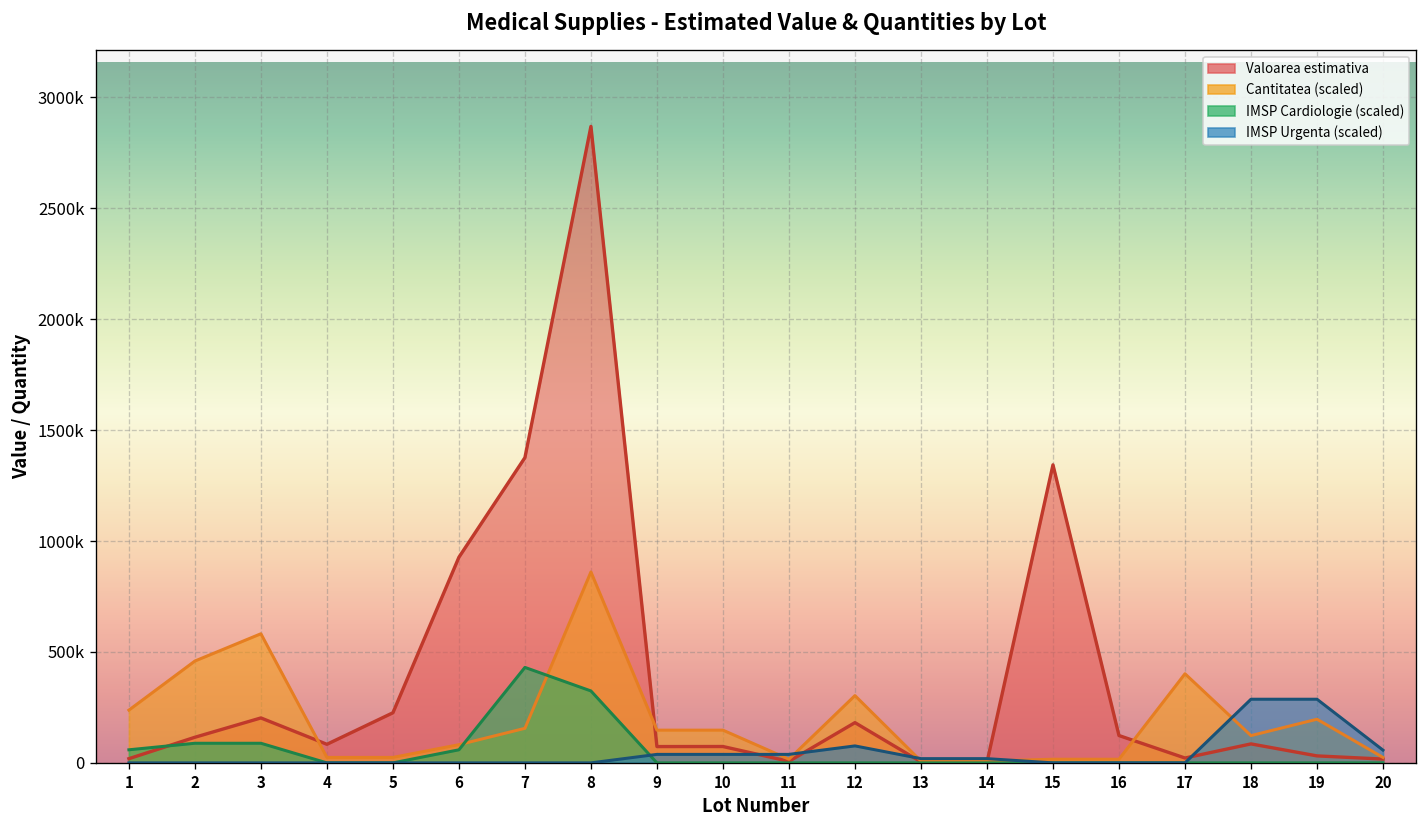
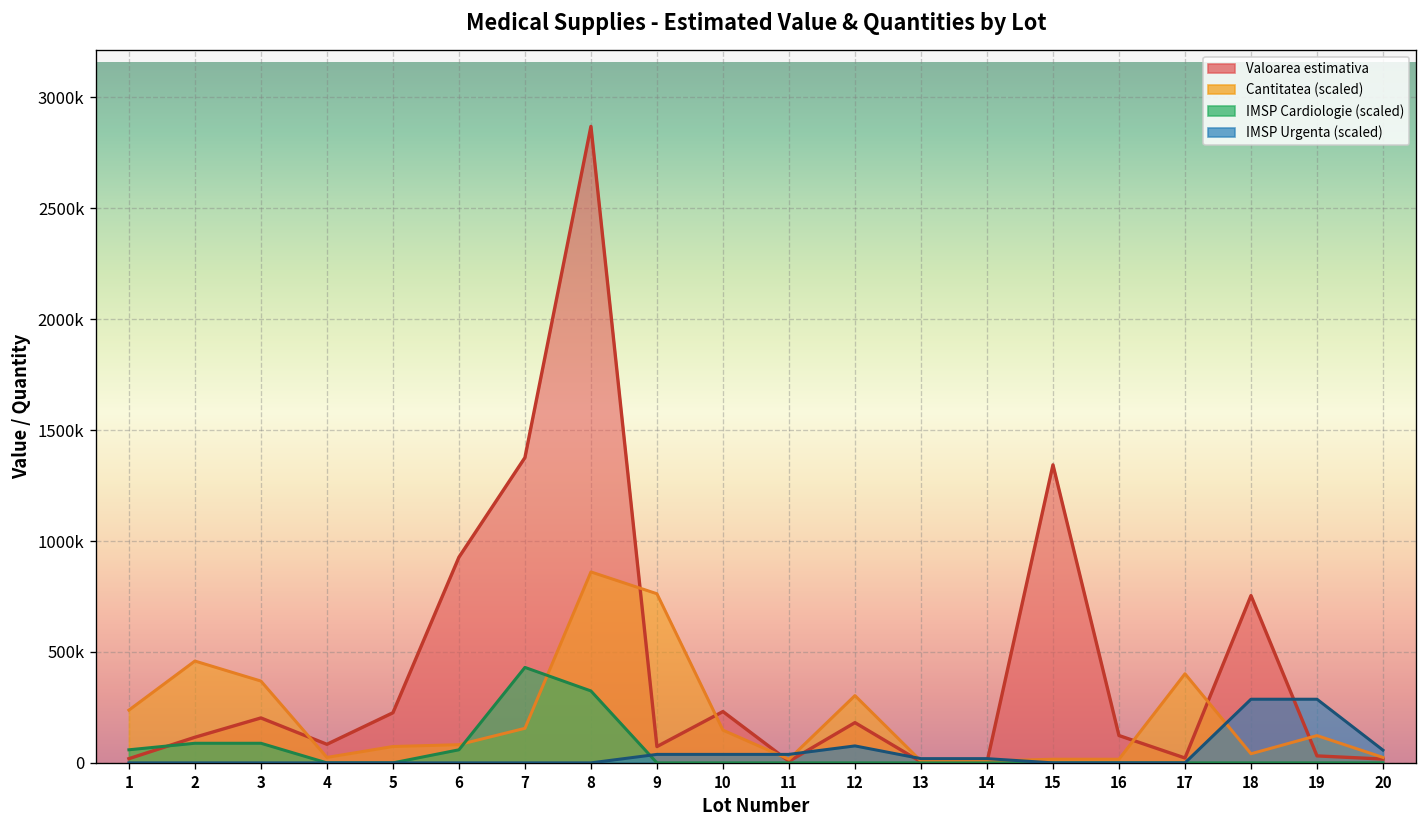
  {
    "Valoarea estimativa": {
      "1": 20000,
      "2": 120000,
      "3": 200000,
      "4": 80000,
      "5": 230000,
      "6": 930000,
      "7": 1380000,
      "8": 2870000,
      "9": 70000,
-     "10": 70000,
+     "10": 230000,
      "12": 180000,
      "15": 1340000,
      "16": 120000,
      "17": 20000,
-     "18": 90000,
+     "18": 750000,
      "19": 30000
    },
    "Cantitatea (scaled)": {
      "1": 240000,
      "2": 460000,
-     "3": 580000,
+     "3": 370000,
      "4": 20000,
-     "5": 20000,
+     "5": 70000,
      "6": 80000,
      "7": 160000,
      "8": 860000,
-     "9": 150000,
+     "9": 760000,
      "10": 150000,
      "12": 300000,
      "15": 20000,
      "16": 20000,
      "17": 400000,
-     "18": 120000,
-     "19": 200000
+     "18": 40000,
+     "19": 120000
    }
  }
